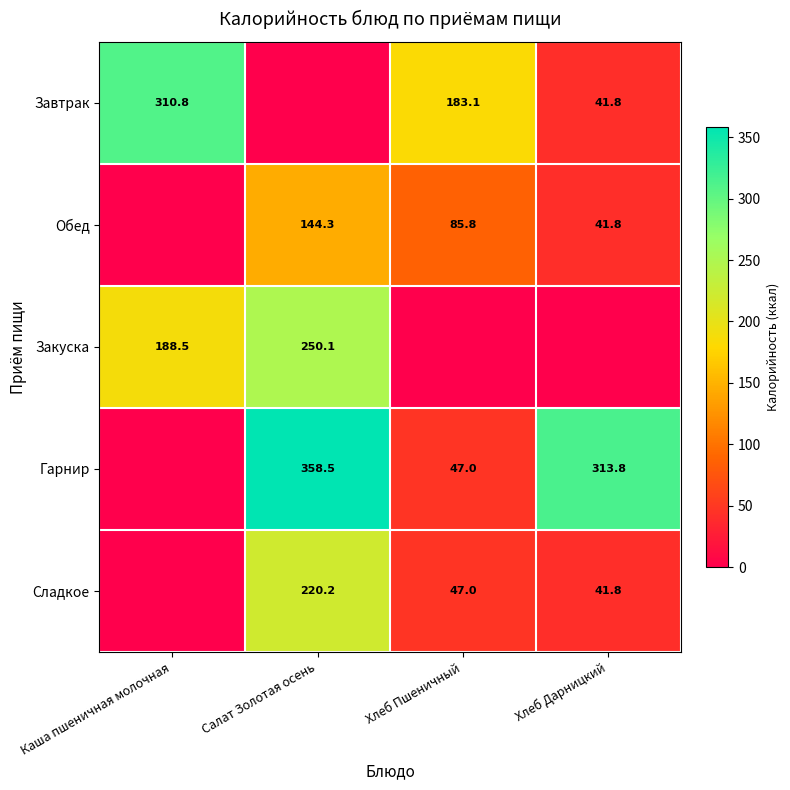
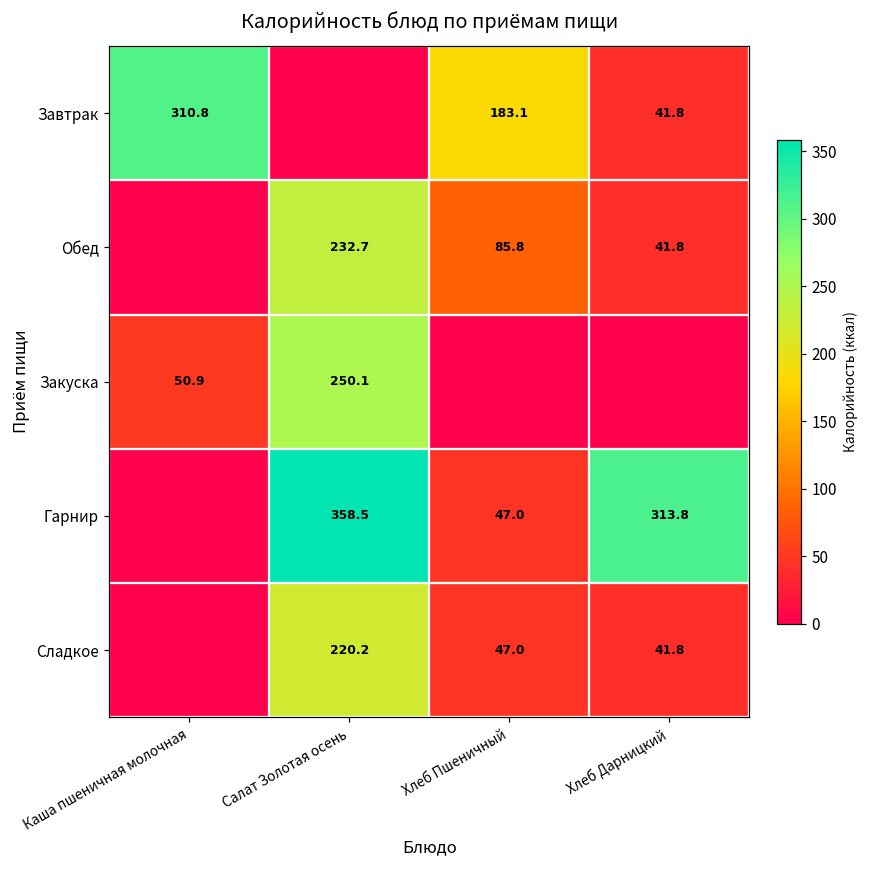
  {
    "Завтрак": {
      "Каша пшеничная молочная": 310.8,
      "Хлеб Пшеничный": 183.1,
      "Хлеб Дарницкий": 41.8
    },
    "Обед": {
-     "Салат Золотая осень": 144.3,
+     "Салат Золотая осень": 232.7,
      "Хлеб Пшеничный": 85.8,
      "Хлеб Дарницкий": 41.8
    },
    "Закуска": {
-     "Каша пшеничная молочная": 188.5,
+     "Каша пшеничная молочная": 50.9,
      "Салат Золотая осень": 250.1
    },
    "Гарнир": {
      "Салат Золотая осень": 358.5,
      "Хлеб Пшеничный": 47.0,
      "Хлеб Дарницкий": 313.8
    },
    "Сладкое": {
      "Салат Золотая осень": 220.2,
      "Хлеб Пшеничный": 47.0,
      "Хлеб Дарницкий": 41.8
    }
  }
